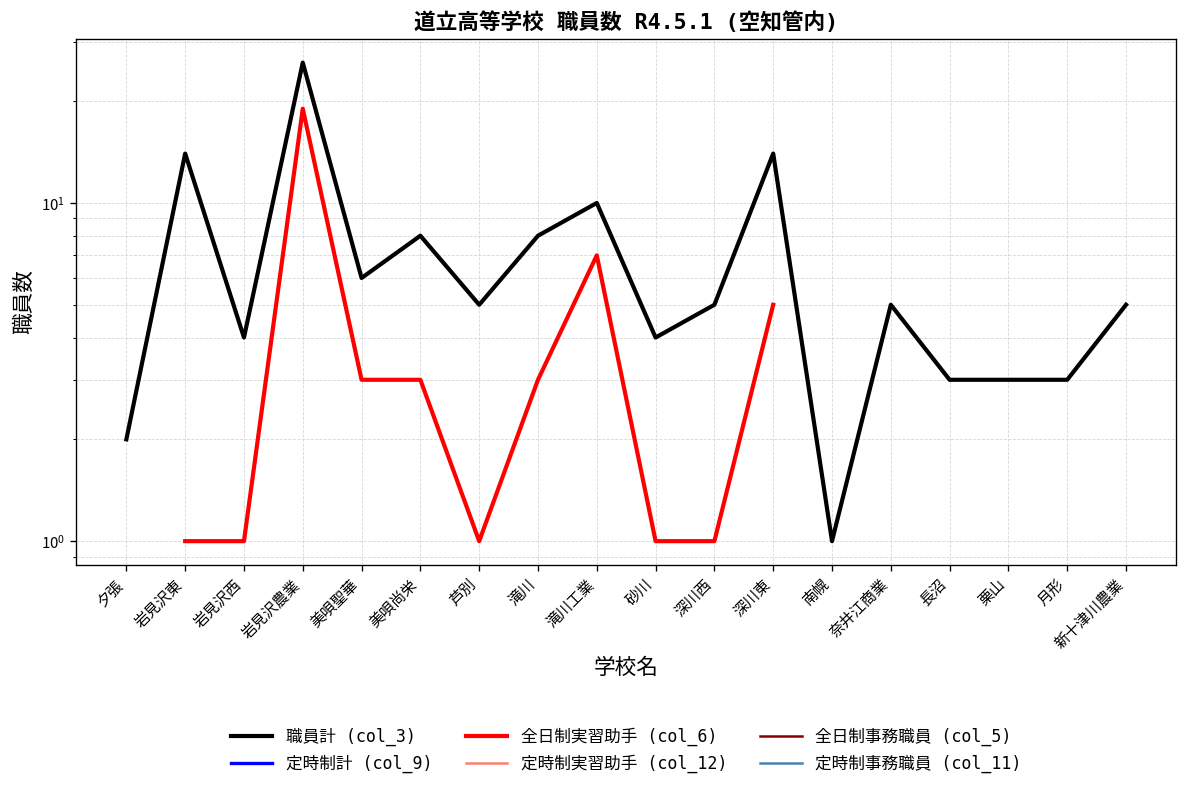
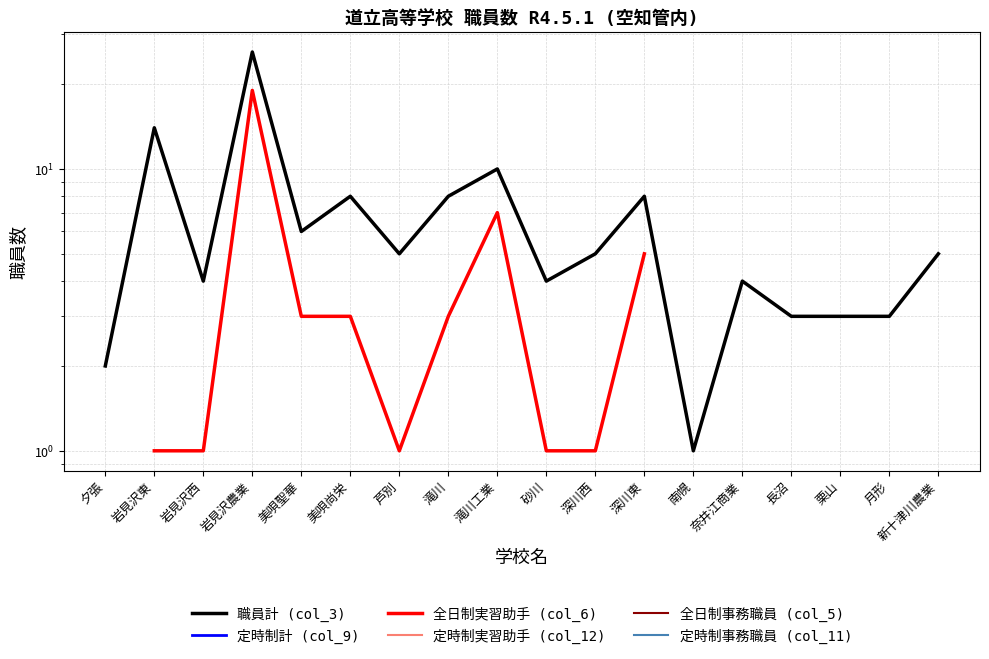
  {
    "職員計 (col_3)": {
      "夕張": 2,
      "岩見沢東": 14,
      "岩見沢西": 4,
      "岩見沢農業": 26,
      "美唄聖華": 6,
      "美唄尚栄": 8,
      "芦別": 5,
      "滝川": 8,
      "滝川工業": 10,
      "砂川": 4,
      "深川西": 5,
-     "深川東": 14,
+     "深川東": 8,
      "南幌": 1,
-     "奈井江商業": 5,
+     "奈井江商業": 4,
      "長沼": 3,
      "栗山": 3,
      "月形": 3,
      "新十津川農業": 5
    },
    "定時制計 (col_9)": {
      "滝川": 1
    },
    "全日制実習助手 (col_6)": {
      "岩見沢西": 1,
      "岩見沢農業": 19,
      "美唄聖華": 3,
      "美唄尚栄": 3,
      "芦別": 1,
      "滝川": 3,
      "滝川工業": 7,
      "砂川": 1,
      "深川西": 1,
      "深川東": 5,
      "奈井江商業": 1,
      "新十津川農業": 2
    }
  }
